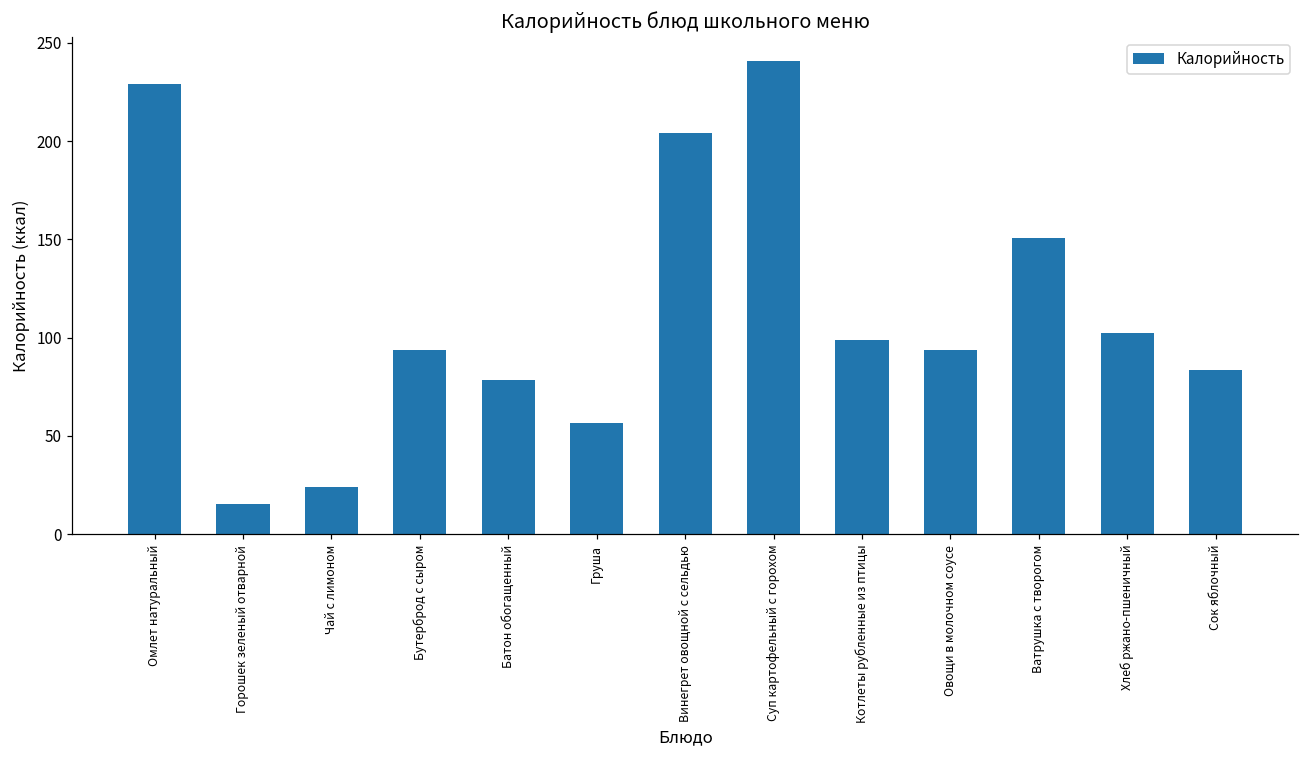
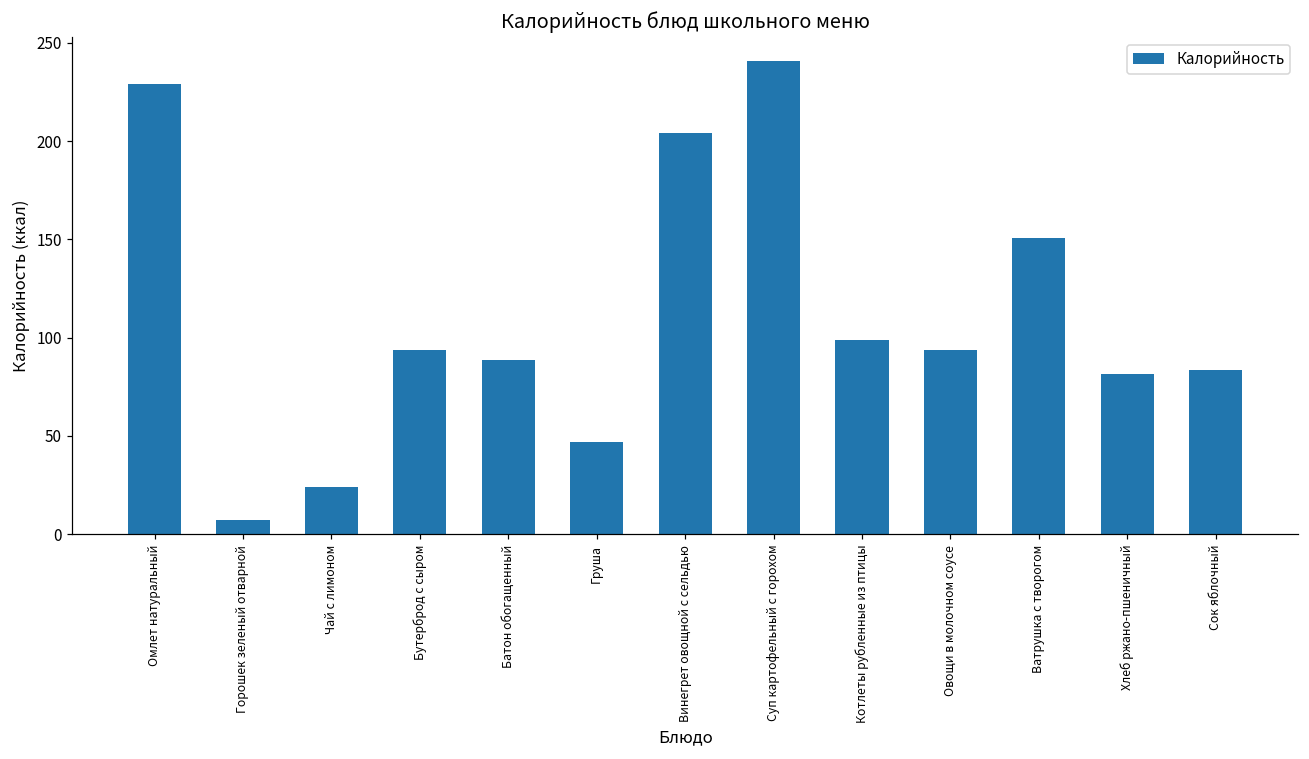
  {
    "Омлет натуральный": 229,
-   "Горошек зеленый отварной": 16,
+   "Горошек зеленый отварной": 7,
    "Чай с лимоном": 24,
    "Бутерброд с сыром": 94,
-   "Батон обогащенный": 79,
-   "Груша": 56,
+   "Батон обогащенный": 89,
+   "Груша": 47,
    "Винегрет овощной с сельдью": 204,
    "Суп картофельный с горохом": 241,
    "Котлеты рубленные из птицы": 99,
    "Овощи в молочном соусе": 94,
    "Ватрушка с творогом": 151,
-   "Хлеб ржано-пшеничный": 102,
+   "Хлеб ржано-пшеничный": 82,
    "Сок яблочный": 83
  }
